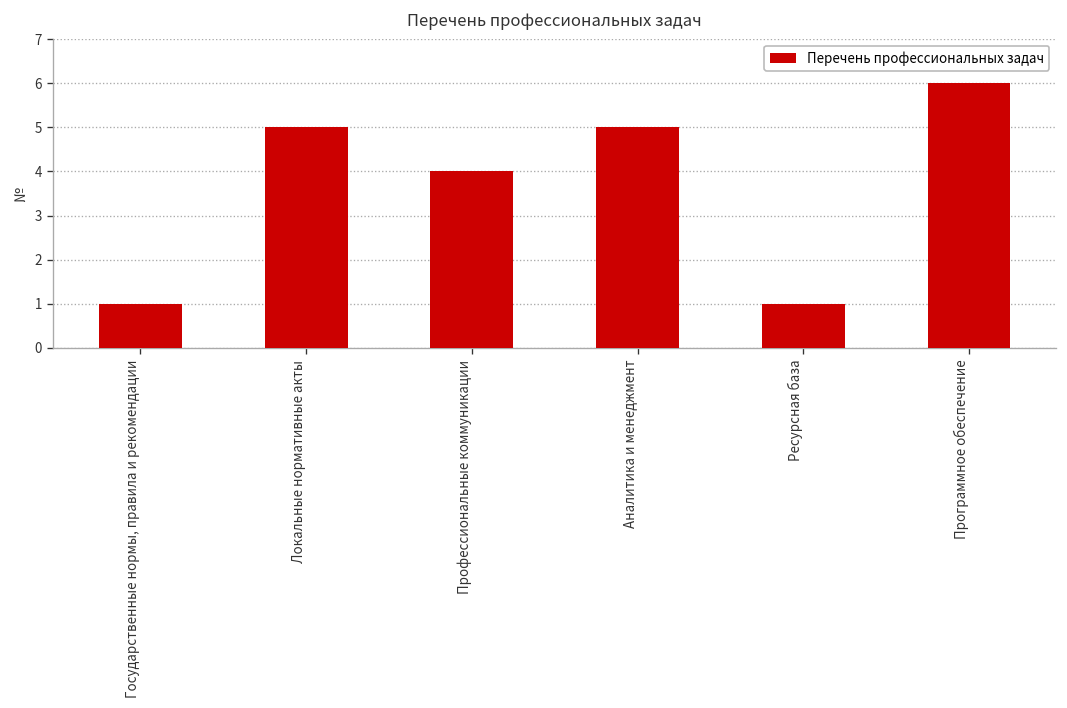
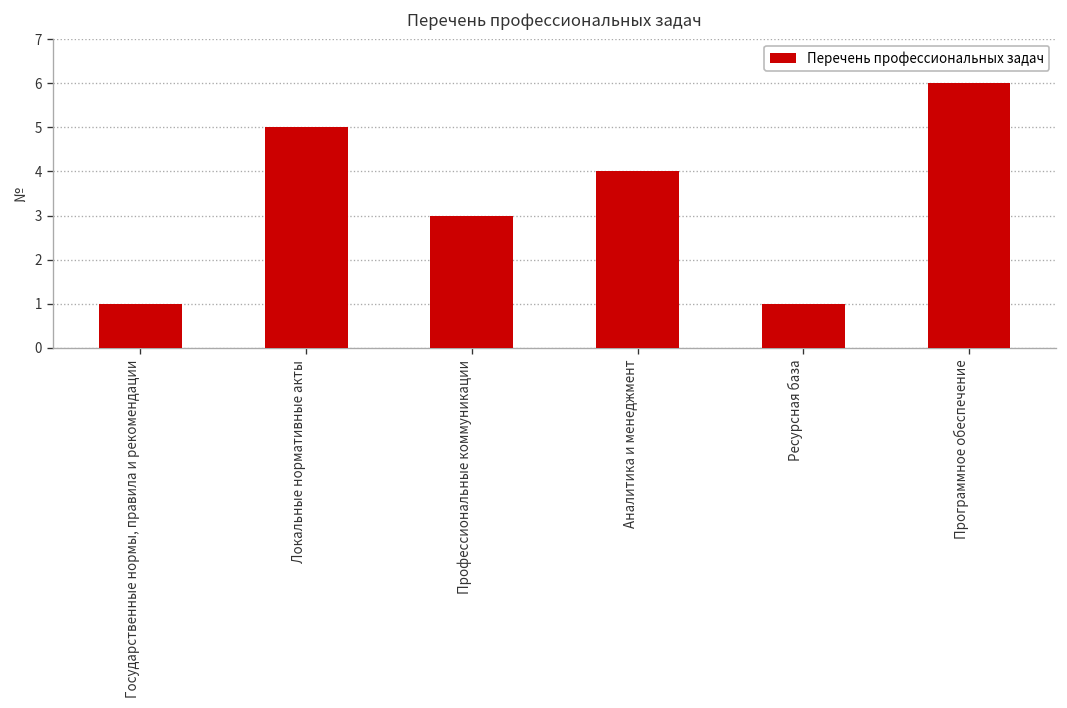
  {
    "Государственные нормы, правила и рекомендации": 1,
    "Локальные нормативные акты": 5,
-   "Профессиональные коммуникации": 4,
-   "Аналитика и менеджмент": 5,
+   "Профессиональные коммуникации": 3,
+   "Аналитика и менеджмент": 4,
    "Ресурсная база": 1,
    "Программное обеспечение": 6
  }
